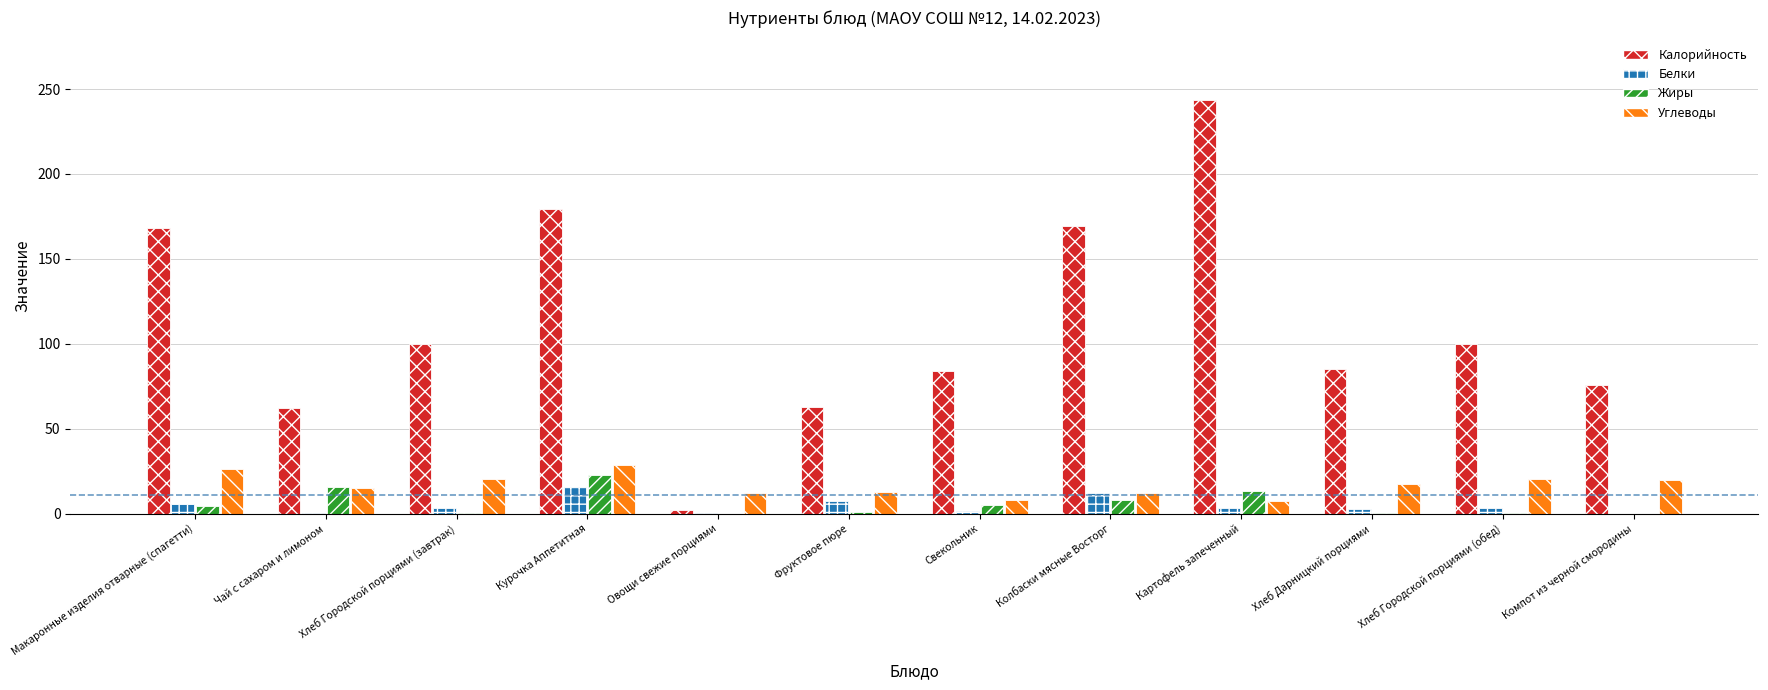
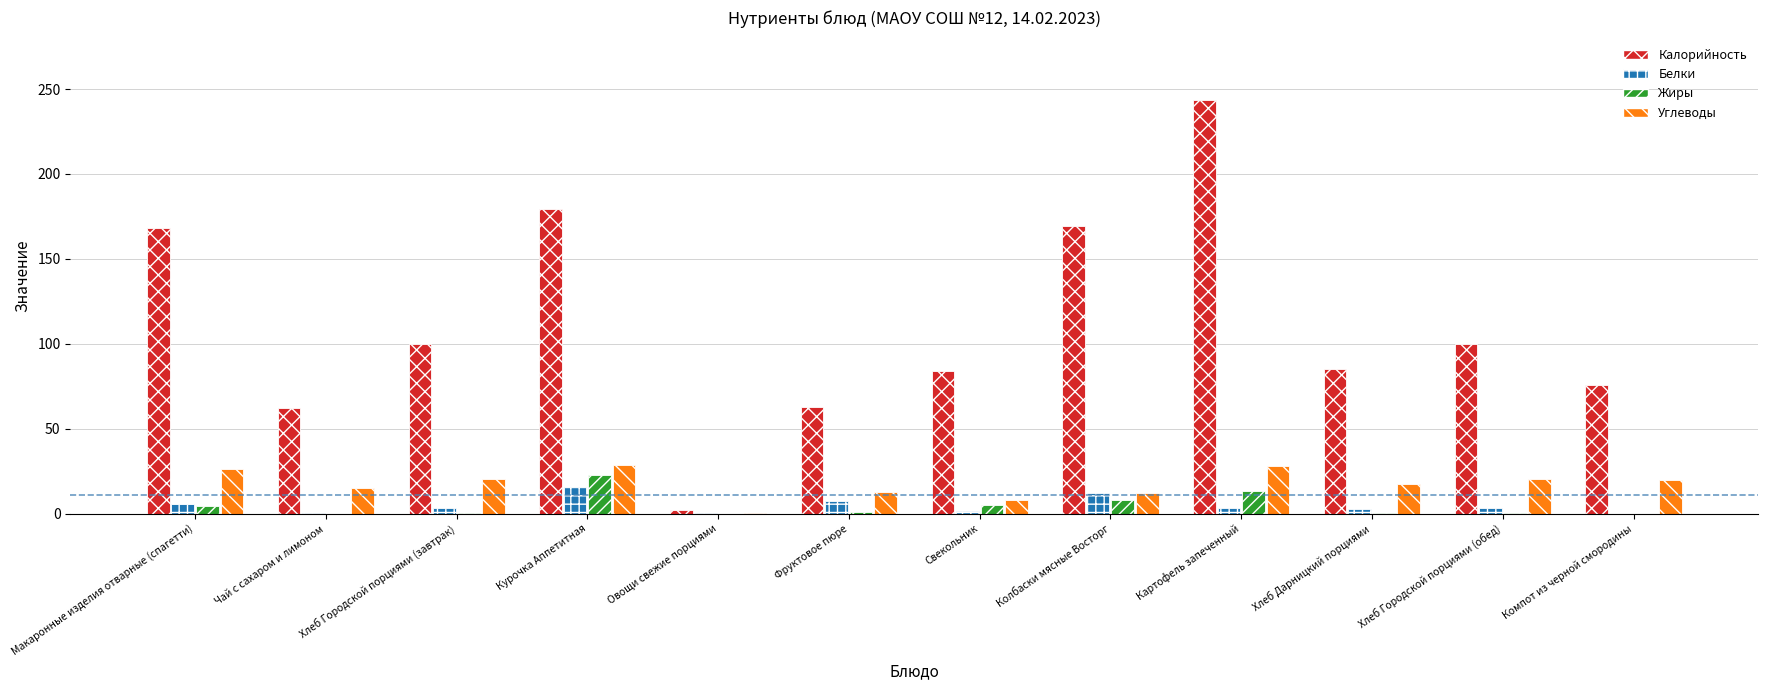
  {
    "Калорийность": {
      "Макаронные изделия отварные (спагетти)": 168,
      "Чай с сахаром и лимоном": 62,
      "Хлеб Городской порциями (завтрак)": 100,
      "Курочка Аппетитная": 179,
      "Овощи свежие порциями": 2,
      "Фруктовое пюре": 63,
      "Свекольник": 84,
      "Колбаски мясные Восторг": 169,
      "Картофель запеченный": 244,
      "Хлеб Дарницкий порциями": 85,
      "Хлеб Городской порциями (обед)": 100,
      "Компот из черной смородины": 76
    },
    "Белки": {
      "Макаронные изделия отварные (спагетти)": 6,
      "Хлеб Городской порциями (завтрак)": 3,
      "Курочка Аппетитная": 16,
      "Фруктовое пюре": 8,
      "Свекольник": 2,
      "Колбаски мясные Восторг": 12,
      "Картофель запеченный": 3,
      "Хлеб Дарницкий порциями": 3,
      "Хлеб Городской порциями (обед)": 3,
      "Компот из черной смородины": 0
    },
    "Жиры": {
      "Макаронные изделия отварные (спагетти)": 5,
-     "Чай с сахаром и лимоном": 15,
+     "Чай с сахаром и лимоном": 0,
      "Курочка Аппетитная": 23,
      "Свекольник": 5,
      "Колбаски мясные Восторг": 8,
      "Картофель запеченный": 13,
      "Компот из черной смородины": 0
    },
    "Углеводы": {
      "Макаронные изделия отварные (спагетти)": 26,
      "Чай с сахаром и лимоном": 15,
      "Хлеб Городской порциями (завтрак)": 20,
      "Курочка Аппетитная": 28,
-     "Овощи свежие порциями": 12,
+     "Овощи свежие порциями": 0,
      "Фруктовое пюре": 13,
      "Свекольник": 8,
      "Колбаски мясные Восторг": 12,
-     "Картофель запеченный": 7,
+     "Картофель запеченный": 28,
      "Хлеб Дарницкий порциями": 17,
      "Хлеб Городской порциями (обед)": 20,
      "Компот из черной смородины": 20
    }
  }
